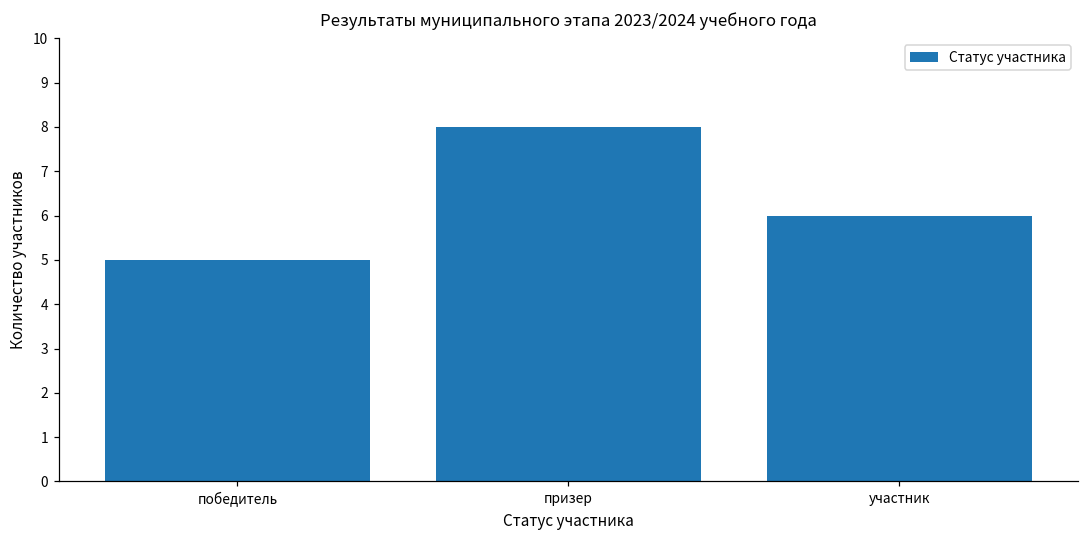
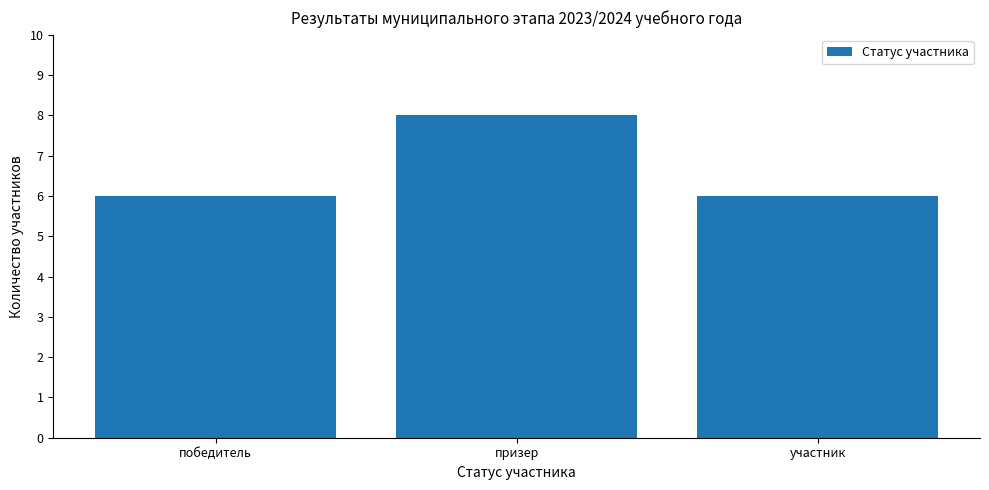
  {
-   "победитель": 5,
+   "победитель": 6,
    "призер": 8,
    "участник": 6
  }
